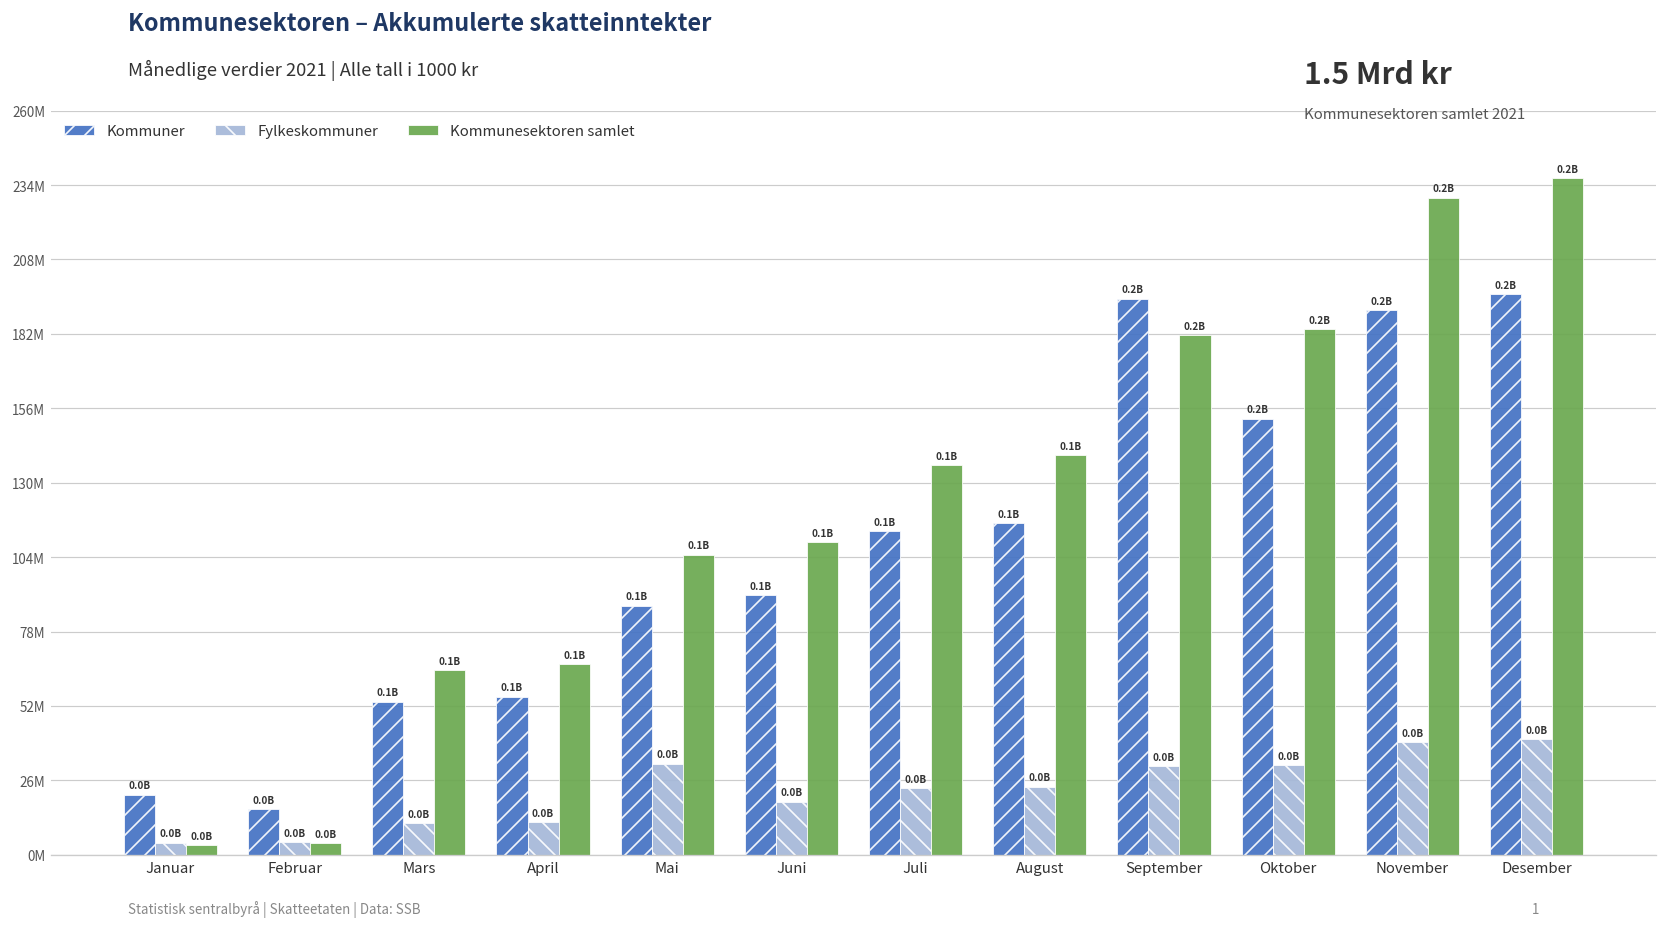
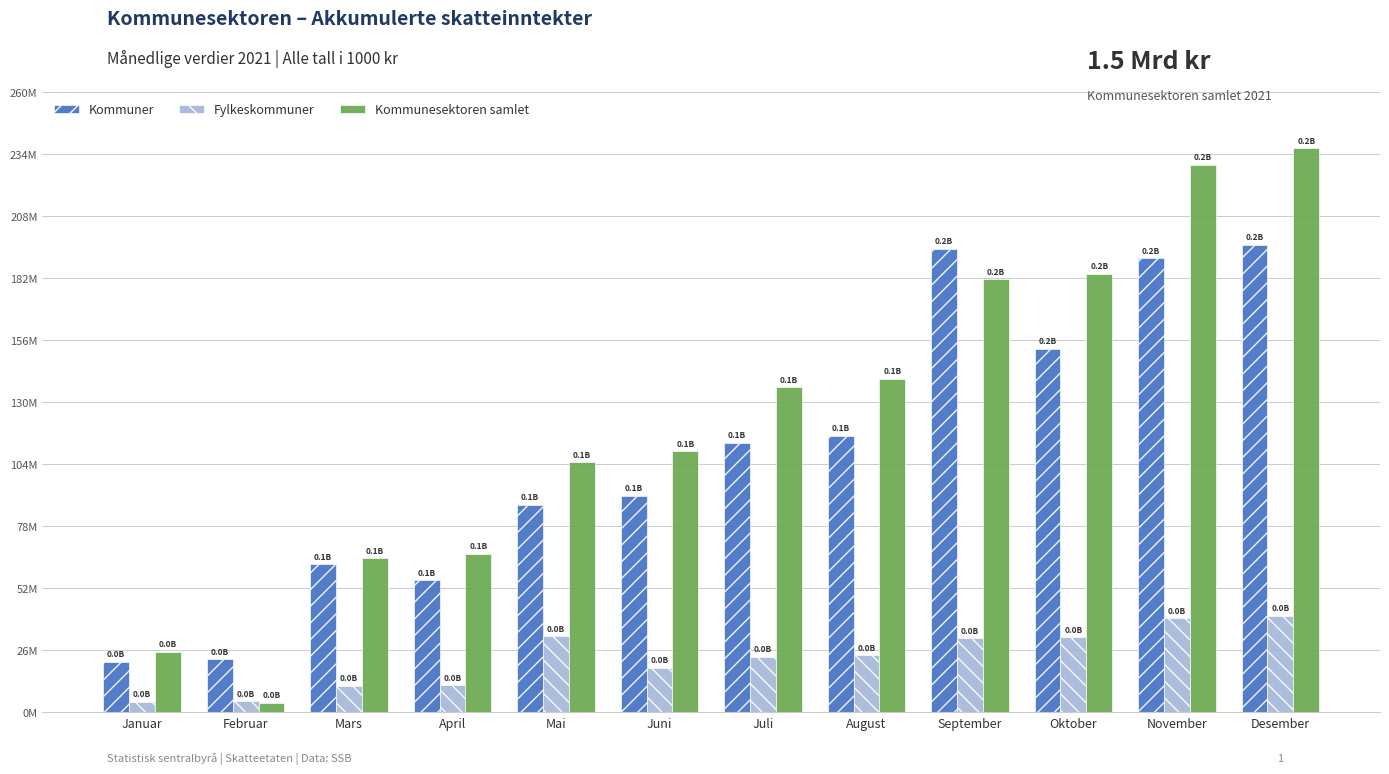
  {
    "Kommuner": {
-     "Februar": 16000000,
-     "Mars": 53000000
+     "Februar": 22000000,
+     "Mars": 62000000
    },
    "Kommunesektoren samlet": {
-     "Januar": 3000000
+     "Januar": 25000000
    }
  }
